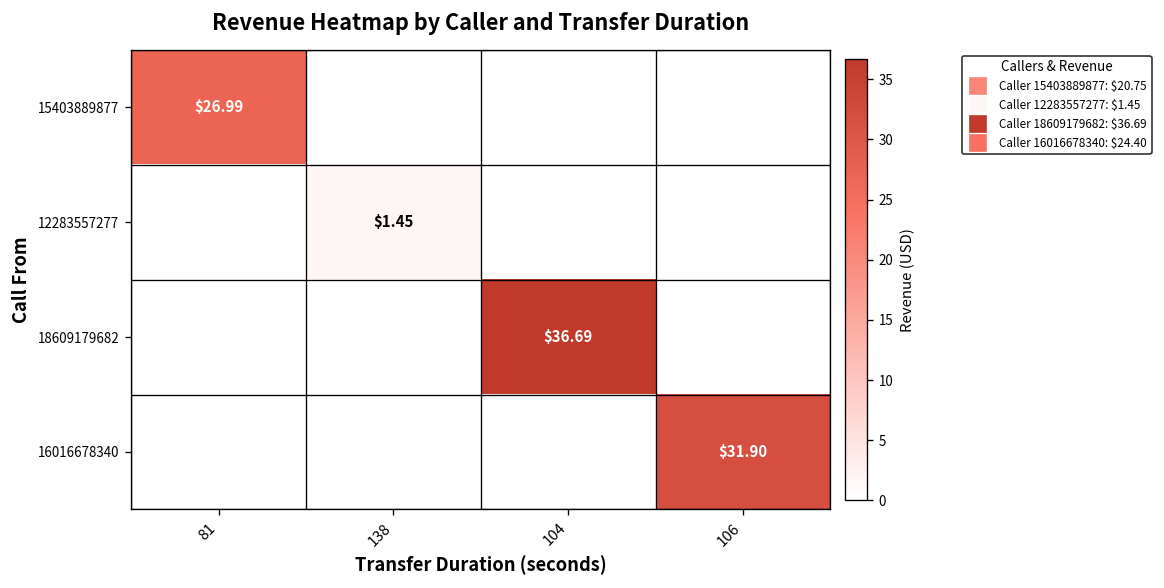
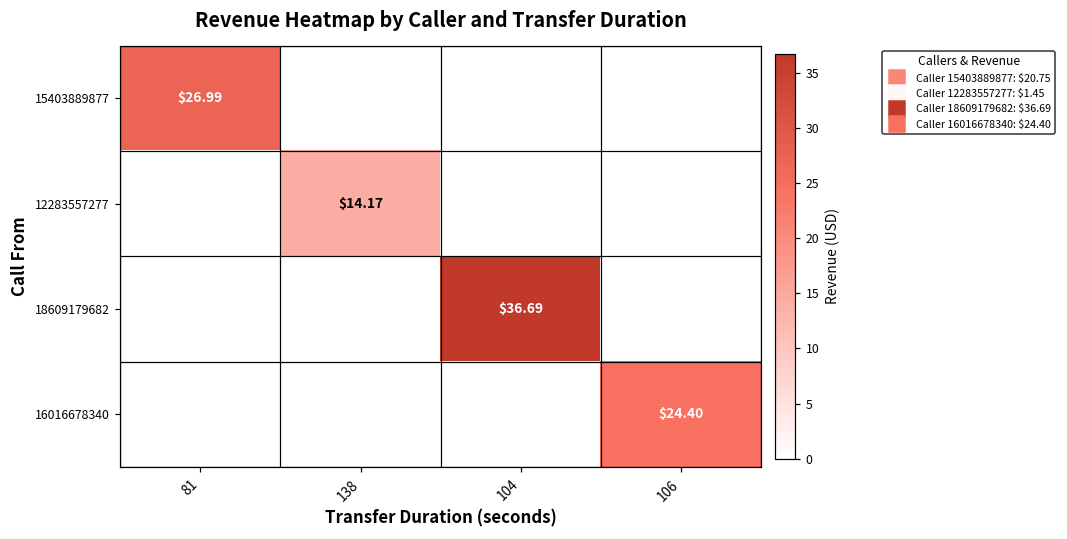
  {
    "15403889877": {
      "81": "$26.99"
    },
    "12283557277": {
-     "138": "$1.45"
+     "138": "$14.17"
    },
    "18609179682": {
      "104": "$36.69"
    },
    "16016678340": {
-     "106": "$31.90"
+     "106": "$24.40"
    }
  }
